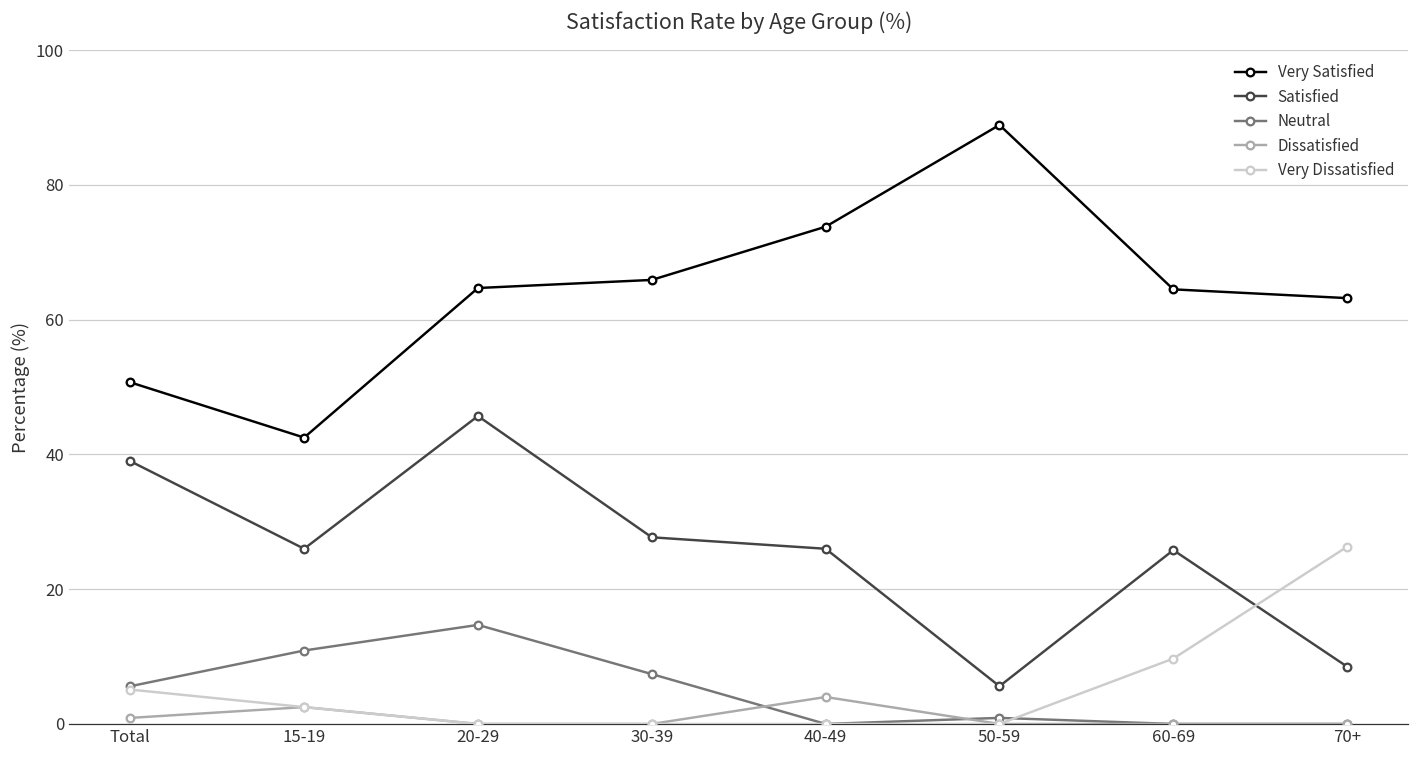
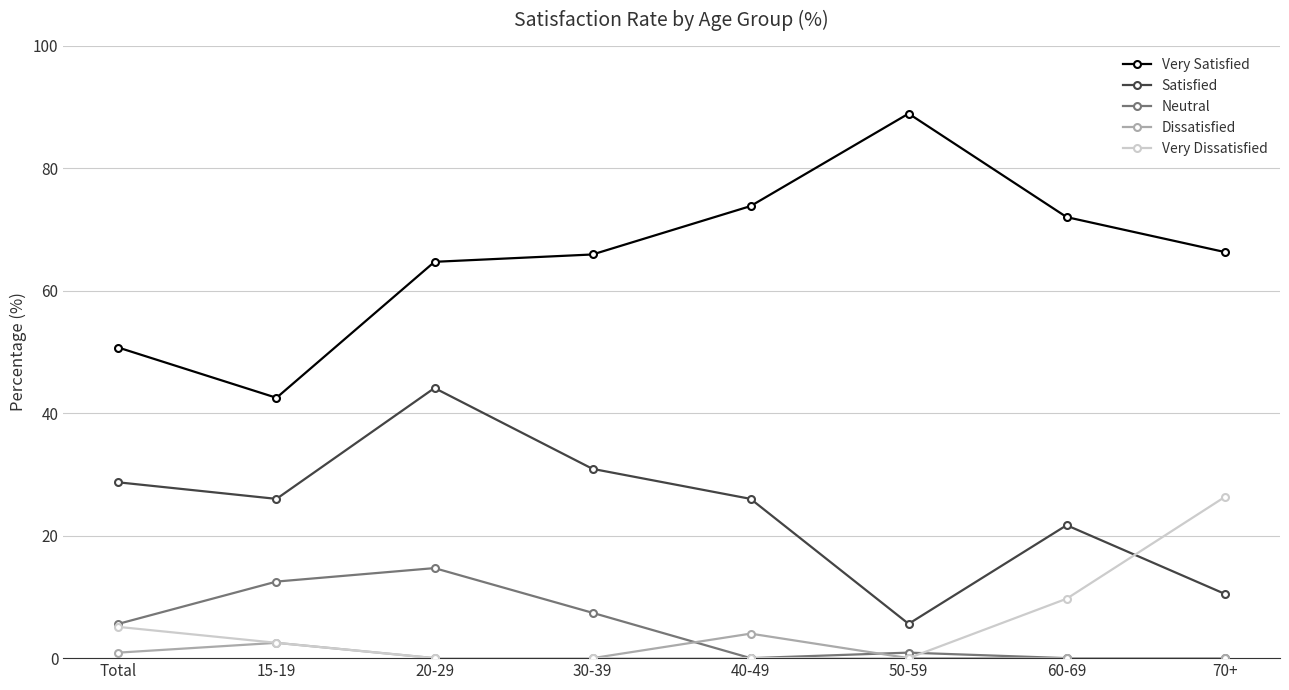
  {
    "Very Satisfied": {
      "Total": 51,
      "15-19": 43,
      "20-29": 65,
      "30-39": 66,
      "40-49": 74,
      "50-59": 89,
-     "60-69": 65,
-     "70+": 63
+     "60-69": 72,
+     "70+": 66
    },
    "Satisfied": {
-     "Total": 39,
+     "Total": 29,
      "15-19": 26,
-     "20-29": 46,
-     "30-39": 28,
+     "20-29": 44,
+     "30-39": 31,
      "40-49": 26,
      "50-59": 6,
-     "60-69": 26,
-     "70+": 9
+     "60-69": 22,
+     "70+": 11
    },
    "Neutral": {
      "Total": 6,
-     "15-19": 11,
+     "15-19": 13,
      "20-29": 15,
      "30-39": 7,
      "50-59": 1
    }
  }
